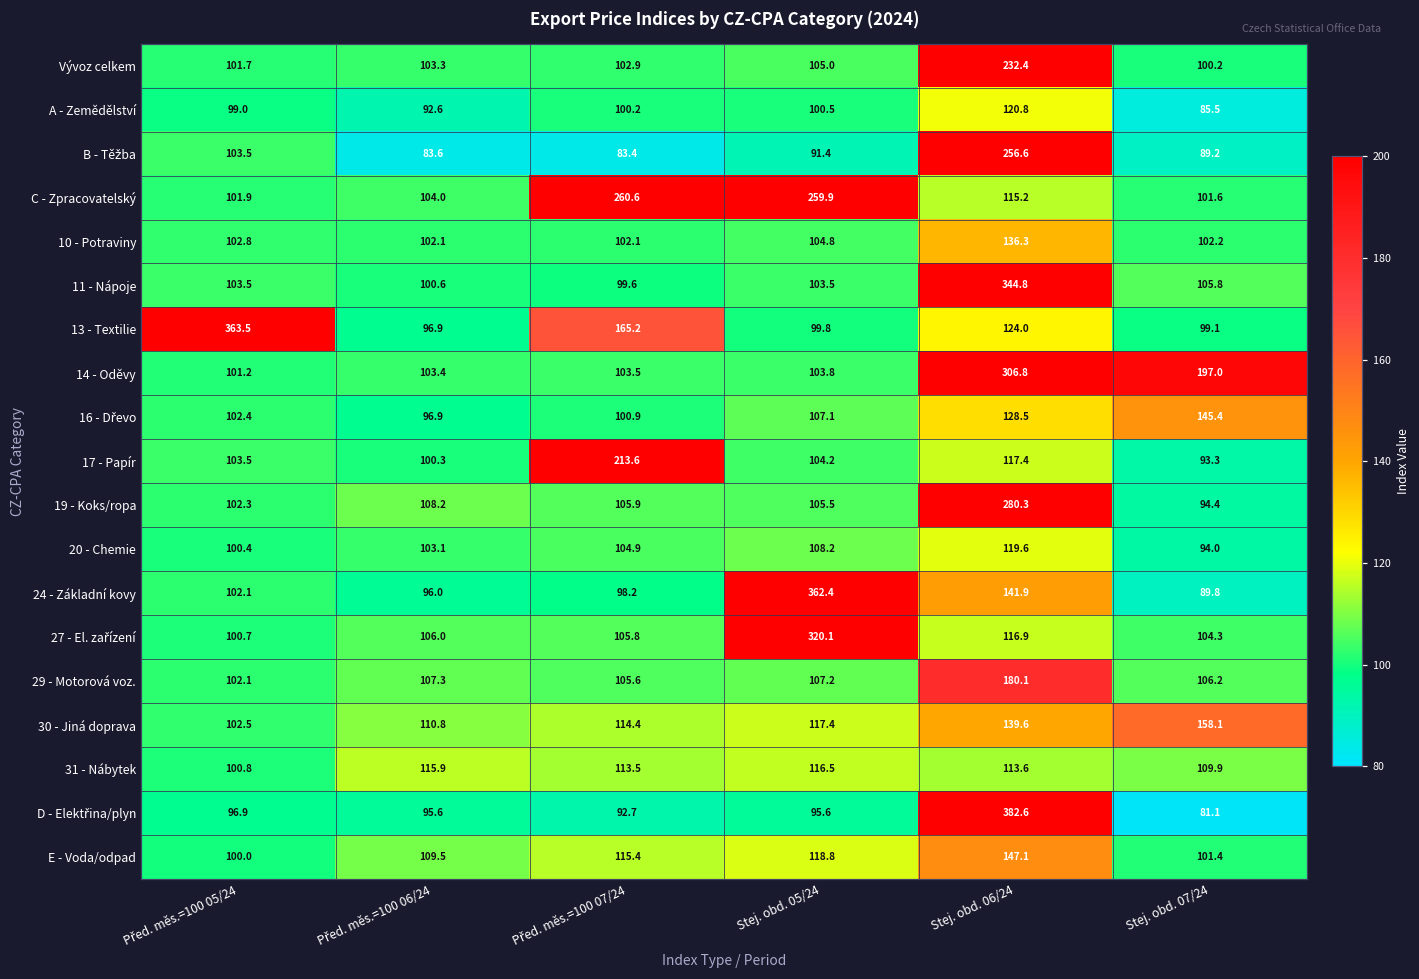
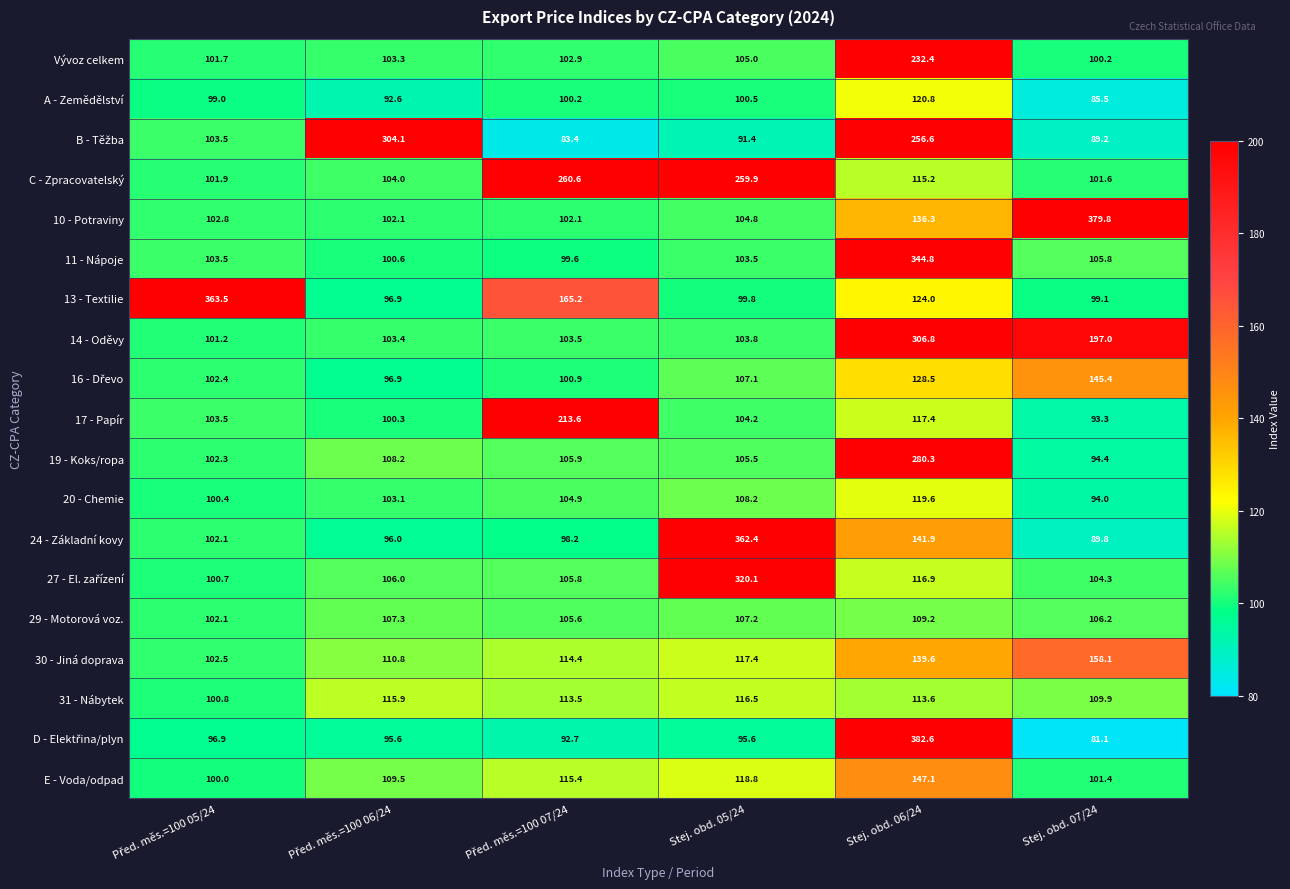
  {
    "Vývoz celkem": {
      "Před. měs.=100 05/24": 101.7,
      "Před. měs.=100 06/24": 103.3,
      "Před. měs.=100 07/24": 102.9,
      "Stej. obd. 05/24": 105.0,
      "Stej. obd. 06/24": 232.4,
      "Stej. obd. 07/24": 100.2
    },
    "A - Zemědělství": {
      "Před. měs.=100 05/24": 99.0,
      "Před. měs.=100 06/24": 92.6,
      "Před. měs.=100 07/24": 100.2,
      "Stej. obd. 05/24": 100.5,
      "Stej. obd. 06/24": 120.8,
      "Stej. obd. 07/24": 85.5
    },
    "B - Těžba": {
      "Před. měs.=100 05/24": 103.5,
-     "Před. měs.=100 06/24": 83.6,
+     "Před. měs.=100 06/24": 304.1,
      "Před. měs.=100 07/24": 83.4,
      "Stej. obd. 05/24": 91.4,
      "Stej. obd. 06/24": 256.6,
      "Stej. obd. 07/24": 89.2
    },
    "C - Zpracovatelský": {
      "Před. měs.=100 05/24": 101.9,
      "Před. měs.=100 06/24": 104.0,
      "Před. měs.=100 07/24": 260.6,
      "Stej. obd. 05/24": 259.9,
      "Stej. obd. 06/24": 115.2,
      "Stej. obd. 07/24": 101.6
    },
    "10 - Potraviny": {
      "Před. měs.=100 05/24": 102.8,
      "Před. měs.=100 06/24": 102.1,
      "Před. měs.=100 07/24": 102.1,
      "Stej. obd. 05/24": 104.8,
      "Stej. obd. 06/24": 136.3,
-     "Stej. obd. 07/24": 102.2
+     "Stej. obd. 07/24": 379.8
    },
    "11 - Nápoje": {
      "Před. měs.=100 05/24": 103.5,
      "Před. měs.=100 06/24": 100.6,
      "Před. měs.=100 07/24": 99.6,
      "Stej. obd. 05/24": 103.5,
      "Stej. obd. 06/24": 344.8,
      "Stej. obd. 07/24": 105.8
    },
    "13 - Textilie": {
      "Před. měs.=100 05/24": 363.5,
      "Před. měs.=100 06/24": 96.9,
      "Před. měs.=100 07/24": 165.2,
      "Stej. obd. 05/24": 99.8,
      "Stej. obd. 06/24": 124.0,
      "Stej. obd. 07/24": 99.1
    },
    "14 - Oděvy": {
      "Před. měs.=100 05/24": 101.2,
      "Před. měs.=100 06/24": 103.4,
      "Před. měs.=100 07/24": 103.5,
      "Stej. obd. 05/24": 103.8,
      "Stej. obd. 06/24": 306.8,
      "Stej. obd. 07/24": 197.0
    },
    "16 - Dřevo": {
      "Před. měs.=100 05/24": 102.4,
      "Před. měs.=100 06/24": 96.9,
      "Před. měs.=100 07/24": 100.9,
      "Stej. obd. 05/24": 107.1,
      "Stej. obd. 06/24": 128.5,
      "Stej. obd. 07/24": 145.4
    },
    "17 - Papír": {
      "Před. měs.=100 05/24": 103.5,
      "Před. měs.=100 06/24": 100.3,
      "Před. měs.=100 07/24": 213.6,
      "Stej. obd. 05/24": 104.2,
      "Stej. obd. 06/24": 117.4,
      "Stej. obd. 07/24": 93.3
    },
    "19 - Koks/ropa": {
      "Před. měs.=100 05/24": 102.3,
      "Před. měs.=100 06/24": 108.2,
      "Před. měs.=100 07/24": 105.9,
      "Stej. obd. 05/24": 105.5,
      "Stej. obd. 06/24": 280.3,
      "Stej. obd. 07/24": 94.4
    },
    "20 - Chemie": {
      "Před. měs.=100 05/24": 100.4,
      "Před. měs.=100 06/24": 103.1,
      "Před. měs.=100 07/24": 104.9,
      "Stej. obd. 05/24": 108.2,
      "Stej. obd. 06/24": 119.6,
      "Stej. obd. 07/24": 94.0
    },
    "24 - Základní kovy": {
      "Před. měs.=100 05/24": 102.1,
      "Před. měs.=100 06/24": 96.0,
      "Před. měs.=100 07/24": 98.2,
      "Stej. obd. 05/24": 362.4,
      "Stej. obd. 06/24": 141.9,
      "Stej. obd. 07/24": 89.8
    },
    "27 - El. zařízení": {
      "Před. měs.=100 05/24": 100.7,
      "Před. měs.=100 06/24": 106.0,
      "Před. měs.=100 07/24": 105.8,
      "Stej. obd. 05/24": 320.1,
      "Stej. obd. 06/24": 116.9,
      "Stej. obd. 07/24": 104.3
    },
    "29 - Motorová voz.": {
      "Před. měs.=100 05/24": 102.1,
      "Před. měs.=100 06/24": 107.3,
      "Před. měs.=100 07/24": 105.6,
      "Stej. obd. 05/24": 107.2,
-     "Stej. obd. 06/24": 180.1,
+     "Stej. obd. 06/24": 109.2,
      "Stej. obd. 07/24": 106.2
    },
    "30 - Jiná doprava": {
      "Před. měs.=100 05/24": 102.5,
      "Před. měs.=100 06/24": 110.8,
      "Před. měs.=100 07/24": 114.4,
      "Stej. obd. 05/24": 117.4,
      "Stej. obd. 06/24": 139.6,
      "Stej. obd. 07/24": 158.1
    },
    "31 - Nábytek": {
      "Před. měs.=100 05/24": 100.8,
      "Před. měs.=100 06/24": 115.9,
      "Před. měs.=100 07/24": 113.5,
      "Stej. obd. 05/24": 116.5,
      "Stej. obd. 06/24": 113.6,
      "Stej. obd. 07/24": 109.9
    },
    "D - Elektřina/plyn": {
      "Před. měs.=100 05/24": 96.9,
      "Před. měs.=100 06/24": 95.6,
      "Před. měs.=100 07/24": 92.7,
      "Stej. obd. 05/24": 95.6,
      "Stej. obd. 06/24": 382.6,
      "Stej. obd. 07/24": 81.1
    },
    "E - Voda/odpad": {
      "Před. měs.=100 05/24": 100.0,
      "Před. měs.=100 06/24": 109.5,
      "Před. měs.=100 07/24": 115.4,
      "Stej. obd. 05/24": 118.8,
      "Stej. obd. 06/24": 147.1,
      "Stej. obd. 07/24": 101.4
    }
  }
